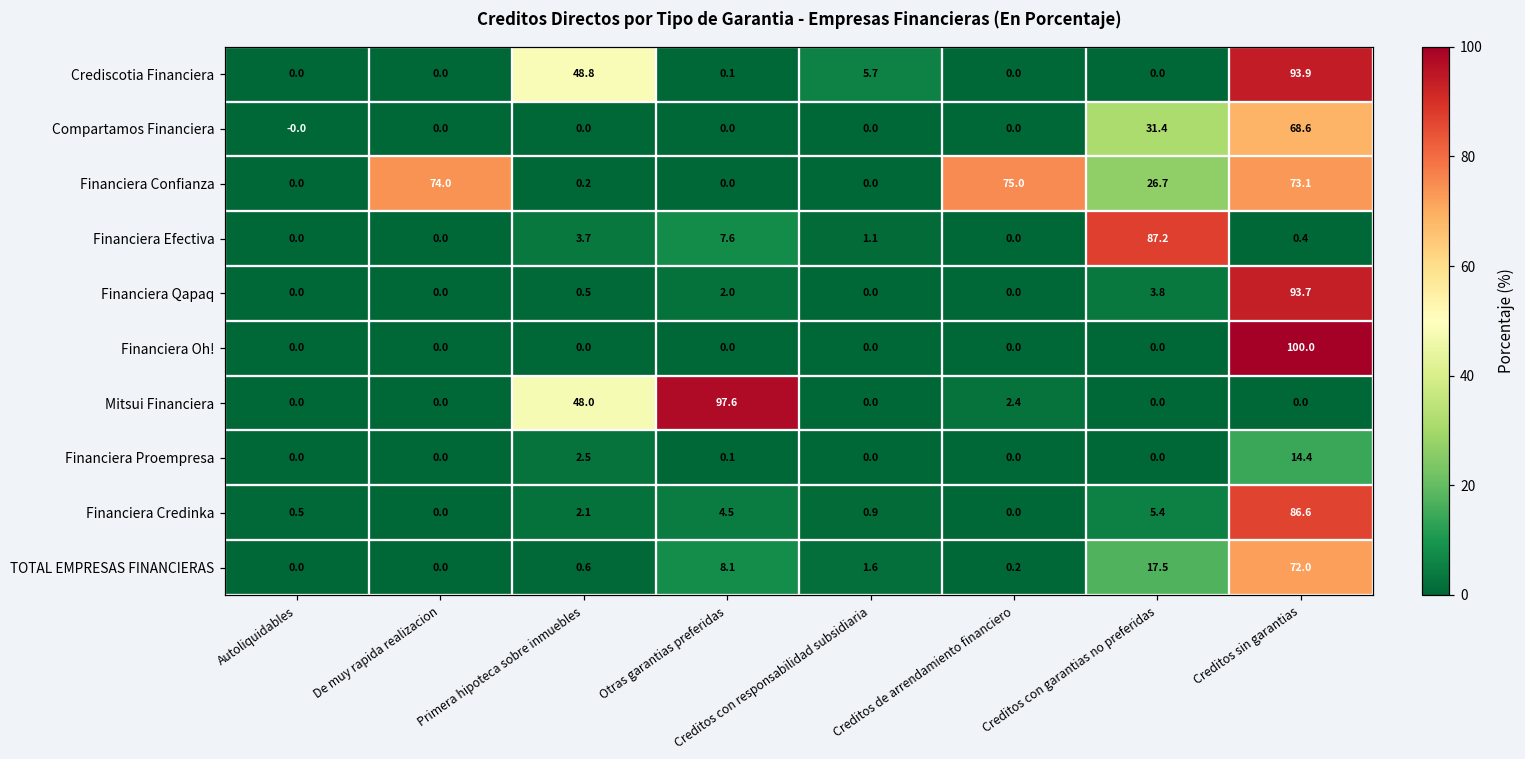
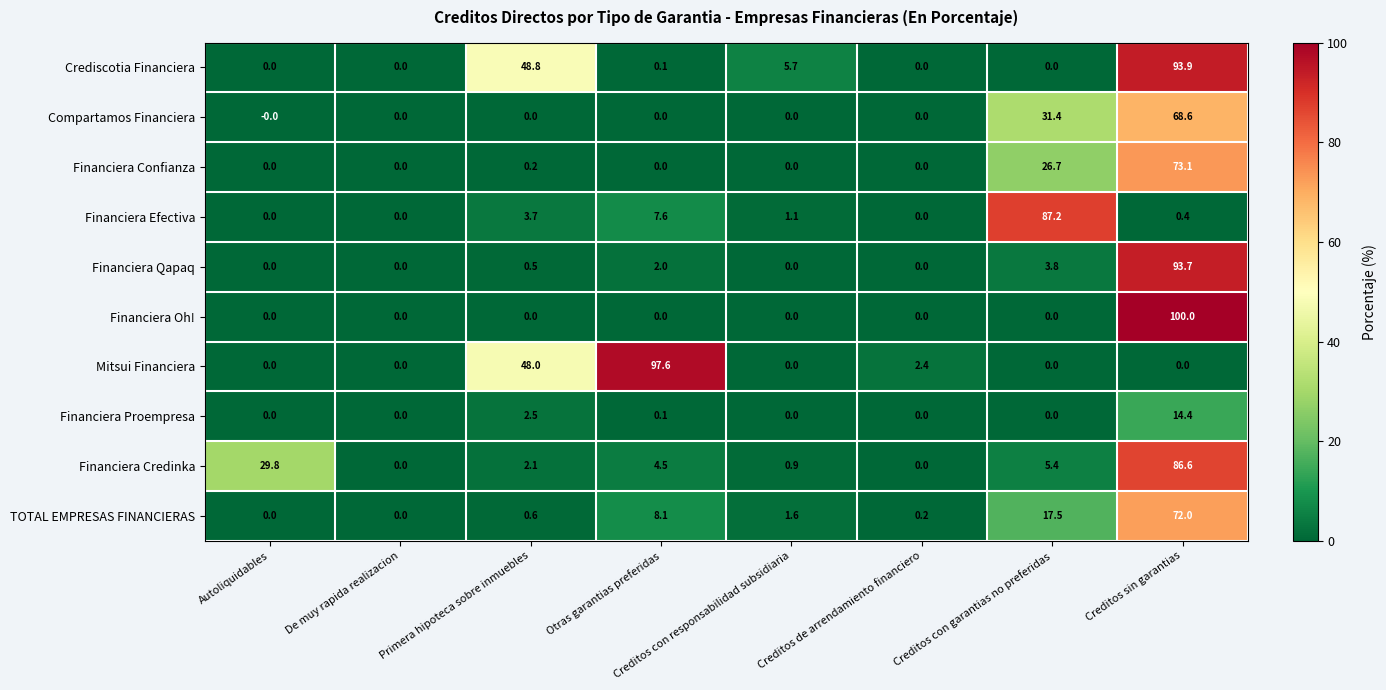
  {
    "Crediscotia Financiera": {
      "Autoliquidables": 0.0,
      "De muy rapida realizacion": 0.0,
      "Primera hipoteca sobre inmuebles": 48.8,
      "Otras garantias preferidas": 0.1,
      "Creditos con responsabilidad subsidiaria": 5.7,
      "Creditos de arrendamiento financiero": 0.0,
      "Creditos con garantias no preferidas": 0.0,
      "Creditos sin garantias": 93.9
    },
    "Compartamos Financiera": {
      "Autoliquidables": -0.0,
      "De muy rapida realizacion": 0.0,
      "Primera hipoteca sobre inmuebles": 0.0,
      "Otras garantias preferidas": 0.0,
      "Creditos con responsabilidad subsidiaria": 0.0,
      "Creditos de arrendamiento financiero": 0.0,
      "Creditos con garantias no preferidas": 31.4,
      "Creditos sin garantias": 68.6
    },
    "Financiera Confianza": {
      "Autoliquidables": 0.0,
-     "De muy rapida realizacion": 74.0,
+     "De muy rapida realizacion": 0.0,
      "Primera hipoteca sobre inmuebles": 0.2,
      "Otras garantias preferidas": 0.0,
      "Creditos con responsabilidad subsidiaria": 0.0,
-     "Creditos de arrendamiento financiero": 75.0,
+     "Creditos de arrendamiento financiero": 0.0,
      "Creditos con garantias no preferidas": 26.7,
      "Creditos sin garantias": 73.1
    },
    "Financiera Efectiva": {
      "Autoliquidables": 0.0,
      "De muy rapida realizacion": 0.0,
      "Primera hipoteca sobre inmuebles": 3.7,
      "Otras garantias preferidas": 7.6,
      "Creditos con responsabilidad subsidiaria": 1.1,
      "Creditos de arrendamiento financiero": 0.0,
      "Creditos con garantias no preferidas": 87.2,
      "Creditos sin garantias": 0.4
    },
    "Financiera Qapaq": {
      "Autoliquidables": 0.0,
      "De muy rapida realizacion": 0.0,
      "Primera hipoteca sobre inmuebles": 0.5,
      "Otras garantias preferidas": 2.0,
      "Creditos con responsabilidad subsidiaria": 0.0,
      "Creditos de arrendamiento financiero": 0.0,
      "Creditos con garantias no preferidas": 3.8,
      "Creditos sin garantias": 93.7
    },
    "Financiera Oh!": {
      "Autoliquidables": 0.0,
      "De muy rapida realizacion": 0.0,
      "Primera hipoteca sobre inmuebles": 0.0,
      "Otras garantias preferidas": 0.0,
      "Creditos con responsabilidad subsidiaria": 0.0,
      "Creditos de arrendamiento financiero": 0.0,
      "Creditos con garantias no preferidas": 0.0,
      "Creditos sin garantias": 100.0
    },
    "Mitsui Financiera": {
      "Autoliquidables": 0.0,
      "De muy rapida realizacion": 0.0,
      "Primera hipoteca sobre inmuebles": 48.0,
      "Otras garantias preferidas": 97.6,
      "Creditos con responsabilidad subsidiaria": 0.0,
      "Creditos de arrendamiento financiero": 2.4,
      "Creditos con garantias no preferidas": 0.0,
      "Creditos sin garantias": 0.0
    },
    "Financiera Proempresa": {
      "Autoliquidables": 0.0,
      "De muy rapida realizacion": 0.0,
      "Primera hipoteca sobre inmuebles": 2.5,
      "Otras garantias preferidas": 0.1,
      "Creditos con responsabilidad subsidiaria": 0.0,
      "Creditos de arrendamiento financiero": 0.0,
      "Creditos con garantias no preferidas": 0.0,
      "Creditos sin garantias": 14.4
    },
    "Financiera Credinka": {
-     "Autoliquidables": 0.5,
+     "Autoliquidables": 29.8,
      "De muy rapida realizacion": 0.0,
      "Primera hipoteca sobre inmuebles": 2.1,
      "Otras garantias preferidas": 4.5,
      "Creditos con responsabilidad subsidiaria": 0.9,
      "Creditos de arrendamiento financiero": 0.0,
      "Creditos con garantias no preferidas": 5.4,
      "Creditos sin garantias": 86.6
    },
    "TOTAL EMPRESAS FINANCIERAS": {
      "Autoliquidables": 0.0,
      "De muy rapida realizacion": 0.0,
      "Primera hipoteca sobre inmuebles": 0.6,
      "Otras garantias preferidas": 8.1,
      "Creditos con responsabilidad subsidiaria": 1.6,
      "Creditos de arrendamiento financiero": 0.2,
      "Creditos con garantias no preferidas": 17.5,
      "Creditos sin garantias": 72.0
    }
  }
